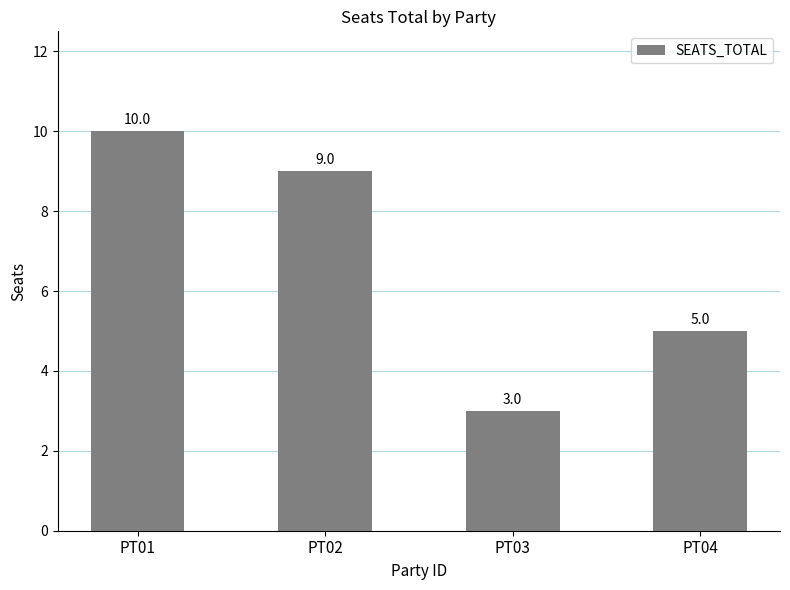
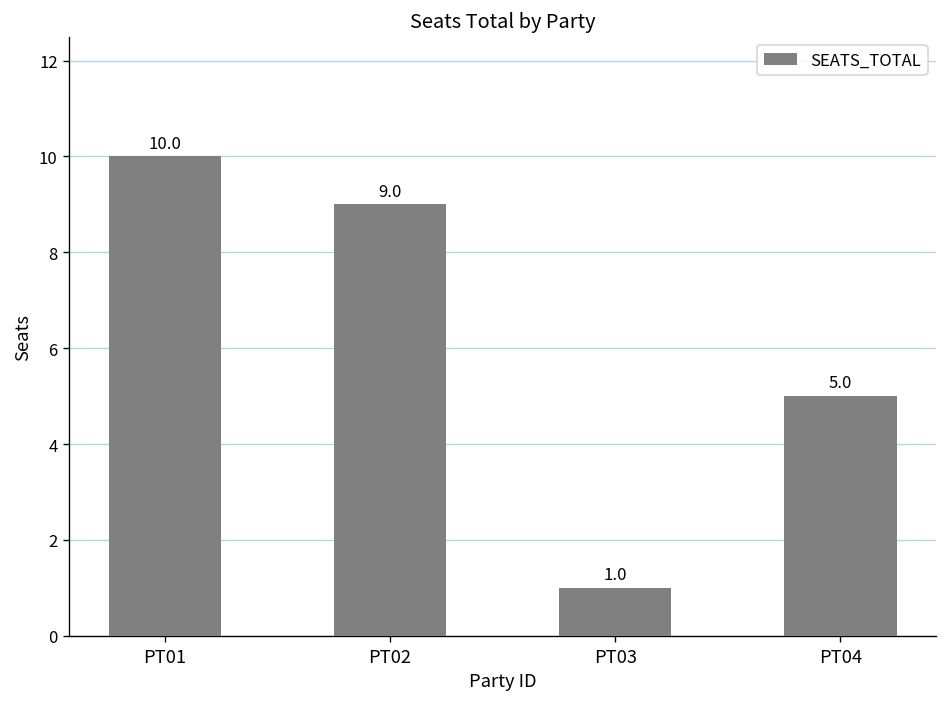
  {
    "PT01": 10.0,
    "PT02": 9.0,
-   "PT03": 3.0,
+   "PT03": 1.0,
    "PT04": 5.0
  }
